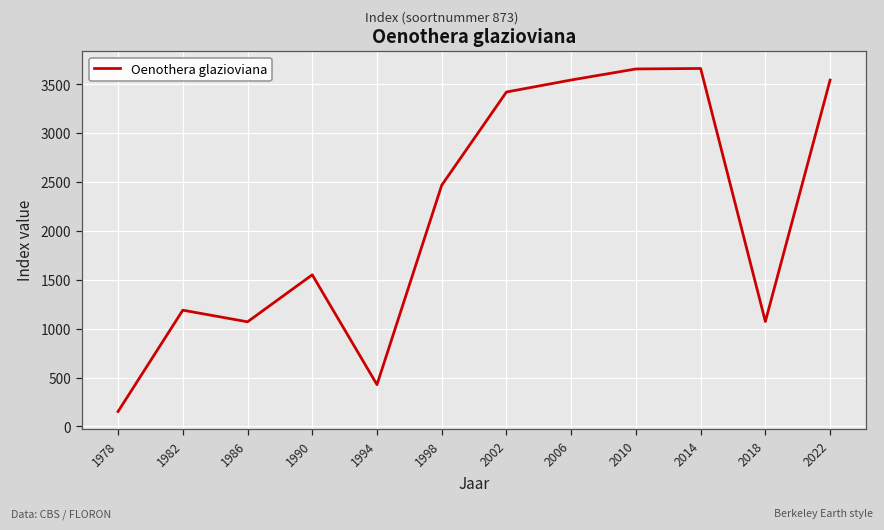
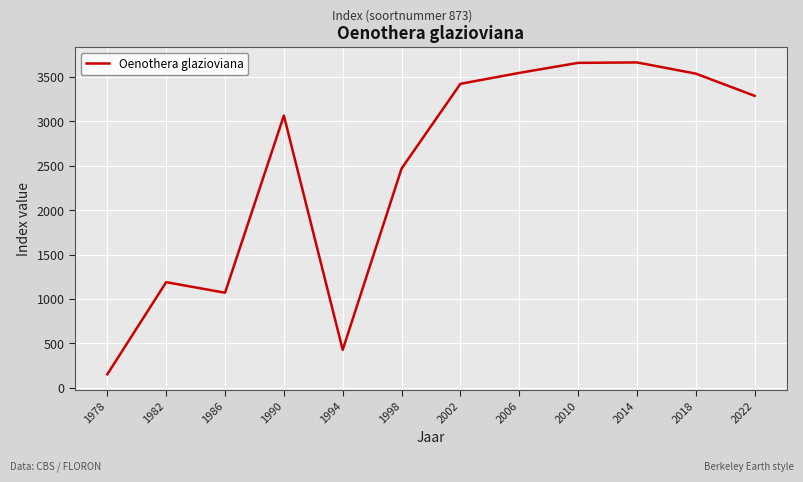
  {
    "1978": 200,
    "1982": 1200,
    "1986": 1100,
-   "1990": 1600,
+   "1990": 3100,
    "1994": 400,
    "1998": 2500,
    "2002": 3400,
    "2006": 3500,
    "2010": 3700,
    "2014": 3700,
-   "2018": 1100,
-   "2022": 3500
+   "2018": 3500,
+   "2022": 3300
  }
